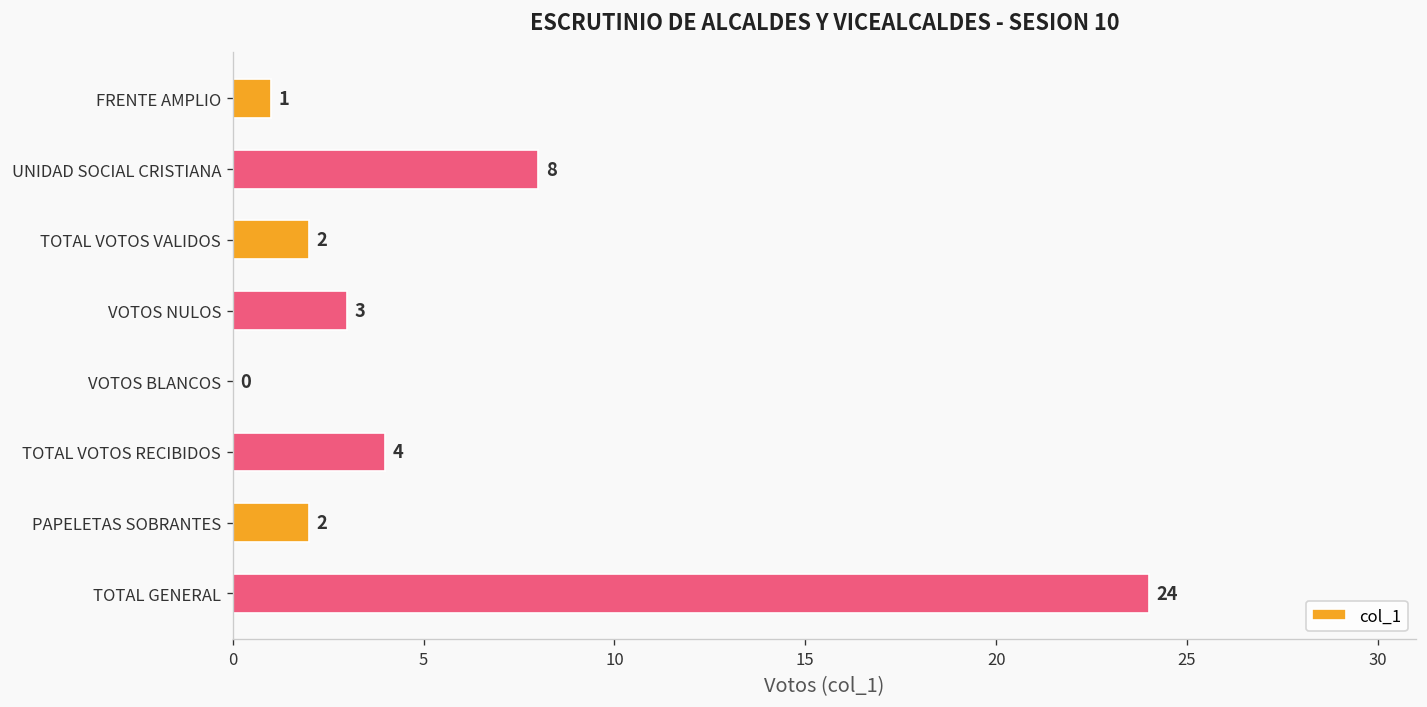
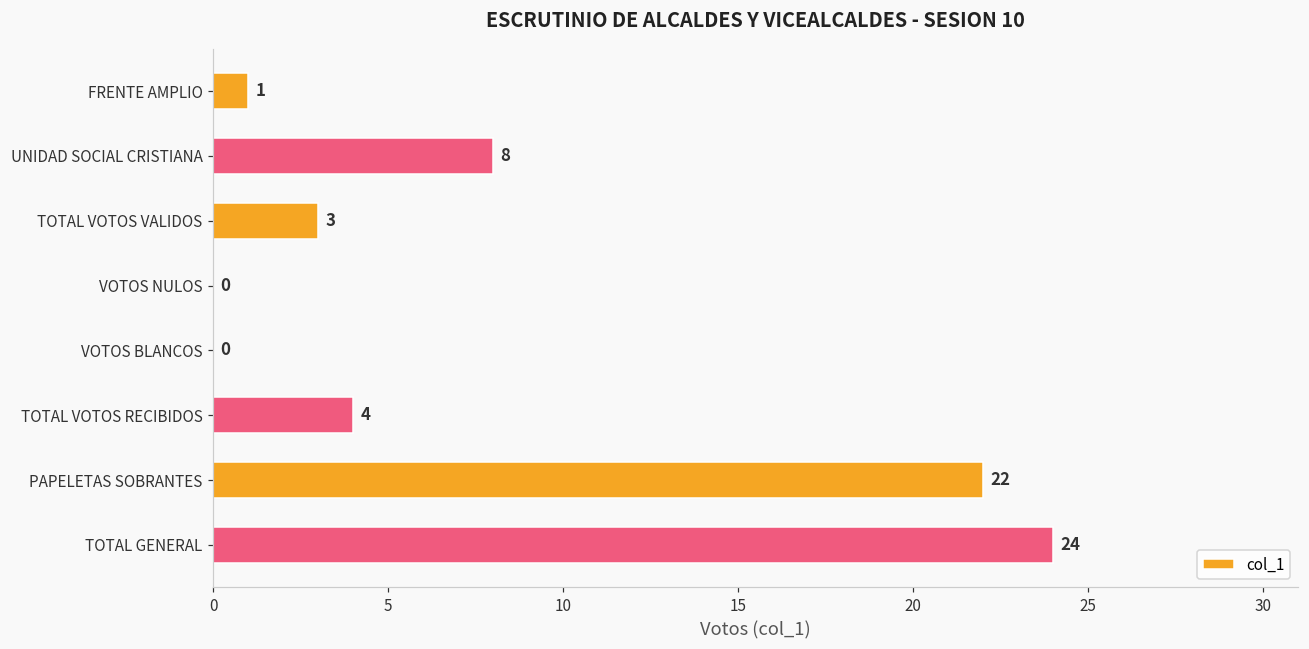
  {
    "FRENTE AMPLIO": 1,
    "UNIDAD SOCIAL CRISTIANA": 8,
-   "TOTAL VOTOS VALIDOS": 2,
-   "VOTOS NULOS": 3,
+   "TOTAL VOTOS VALIDOS": 3,
+   "VOTOS NULOS": 0,
    "VOTOS BLANCOS": 0,
    "TOTAL VOTOS RECIBIDOS": 4,
-   "PAPELETAS SOBRANTES": 2,
+   "PAPELETAS SOBRANTES": 22,
    "TOTAL GENERAL": 24
  }
